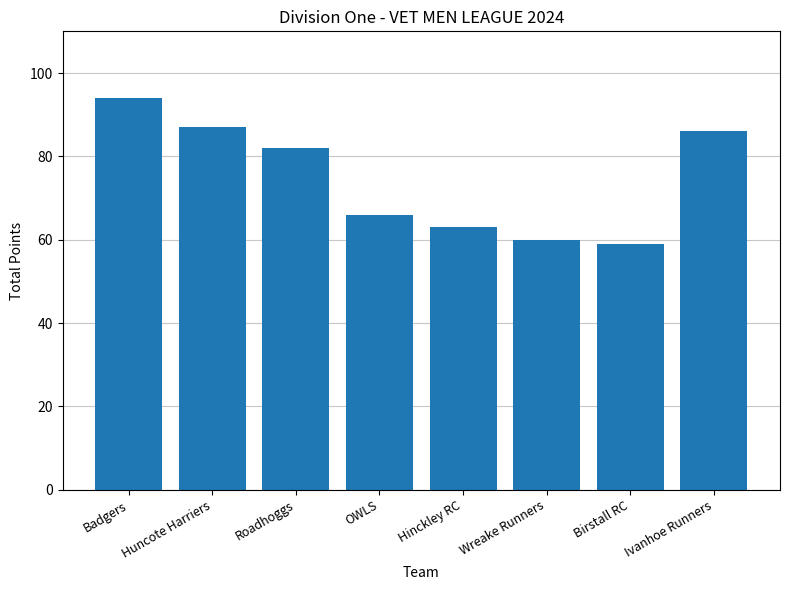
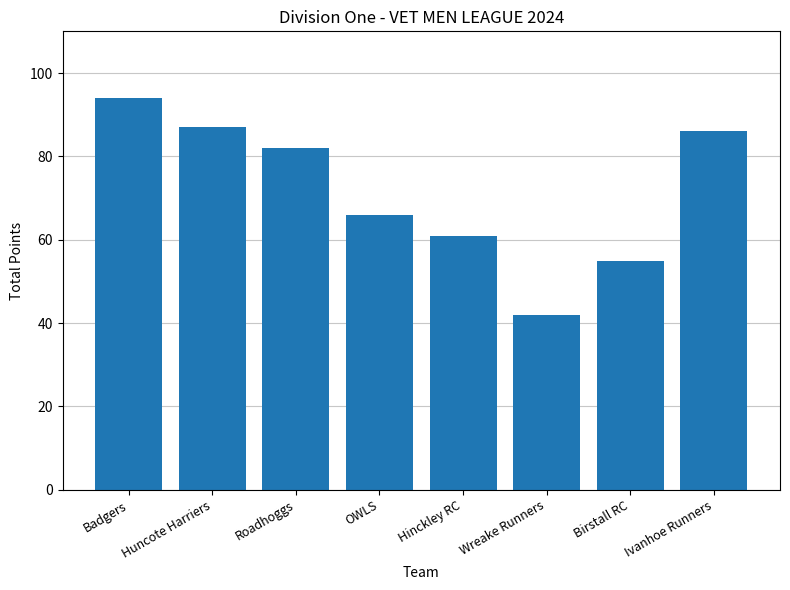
  {
    "Badgers": 94,
    "Huncote Harriers": 87,
    "Roadhoggs": 82,
    "OWLS": 66,
-   "Hinckley RC": 63,
-   "Wreake Runners": 60,
-   "Birstall RC": 59,
+   "Hinckley RC": 61,
+   "Wreake Runners": 42,
+   "Birstall RC": 55,
    "Ivanhoe Runners": 86
  }
